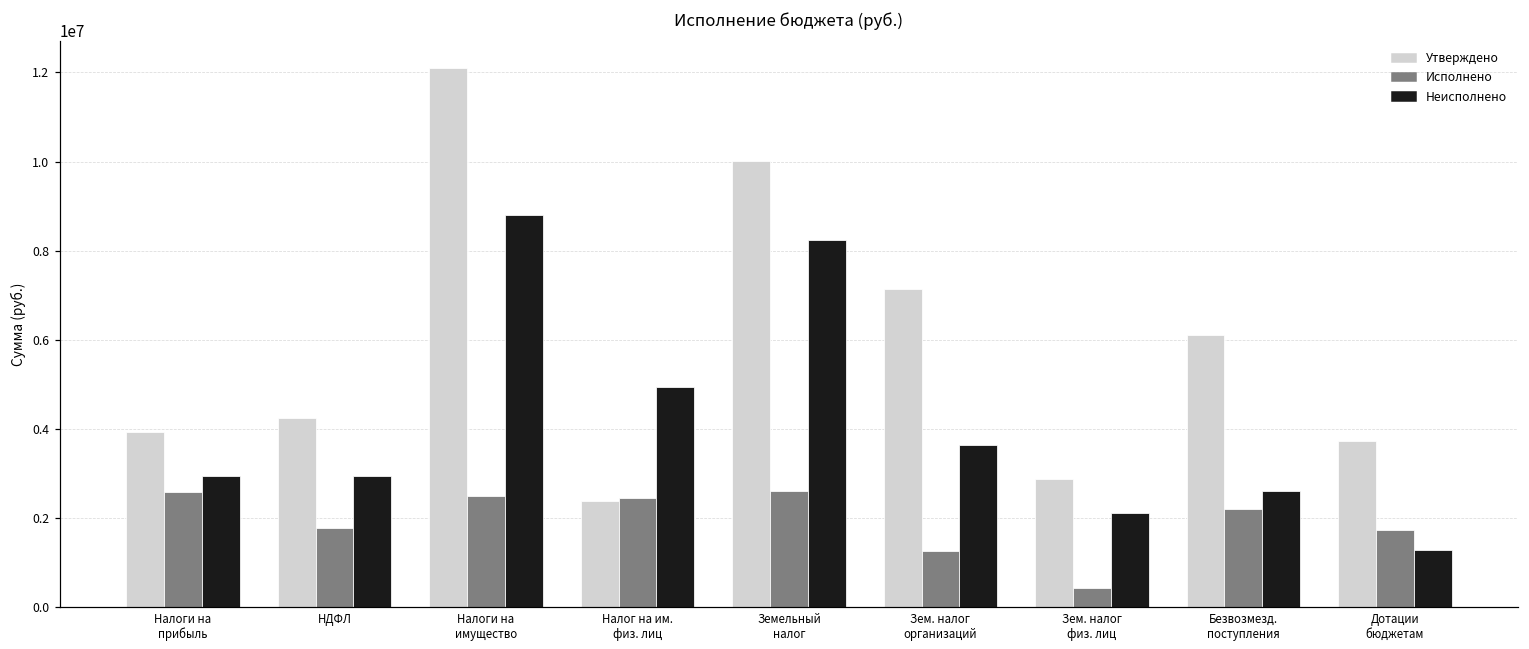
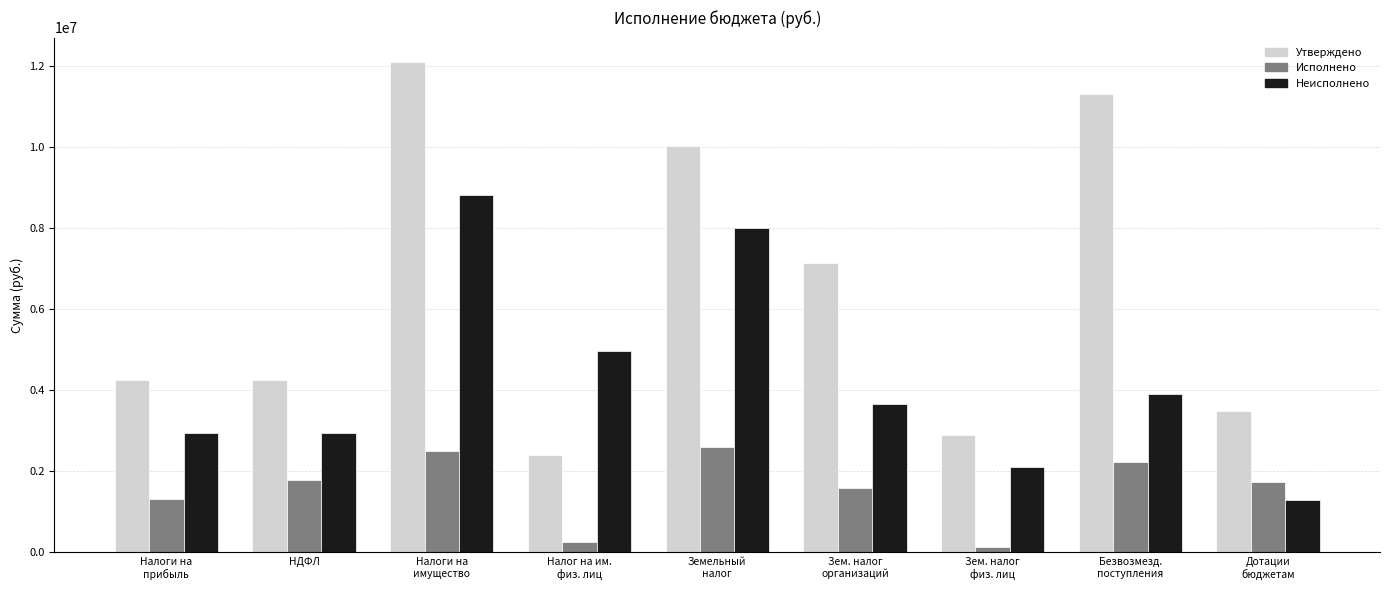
  {
    "Утверждено": {
-     "Налоги на прибыль": 3900000,
+     "Налоги на прибыль": 4200000,
      "НДФЛ": 4200000,
      "Налоги на имущество": 12100000,
      "Налог на им. физ. лиц": 2400000,
      "Земельный налог": 10000000,
      "Зем. налог организаций": 7100000,
      "Зем. налог физ. лиц": 2900000,
-     "Безвозмезд. поступления": 6100000,
-     "Дотации бюджетам": 3700000
+     "Безвозмезд. поступления": 11300000,
+     "Дотации бюджетам": 3500000
    },
    "Исполнено": {
-     "Налоги на прибыль": 2600000,
+     "Налоги на прибыль": 1300000,
      "НДФЛ": 1800000,
      "Налоги на имущество": 2500000,
-     "Налог на им. физ. лиц": 2500000,
+     "Налог на им. физ. лиц": 300000,
      "Земельный налог": 2600000,
-     "Зем. налог организаций": 1300000,
-     "Зем. налог физ. лиц": 400000,
+     "Зем. налог организаций": 1600000,
+     "Зем. налог физ. лиц": 100000,
      "Безвозмезд. поступления": 2200000,
      "Дотации бюджетам": 1700000
    },
    "Неисполнено": {
      "Налоги на прибыль": 2900000,
      "НДФЛ": 2900000,
      "Налоги на имущество": 8800000,
      "Налог на им. физ. лиц": 5000000,
-     "Земельный налог": 8200000,
+     "Земельный налог": 8000000,
      "Зем. налог организаций": 3700000,
      "Зем. налог физ. лиц": 2100000,
-     "Безвозмезд. поступления": 2600000,
+     "Безвозмезд. поступления": 3900000,
      "Дотации бюджетам": 1300000
    }
  }
